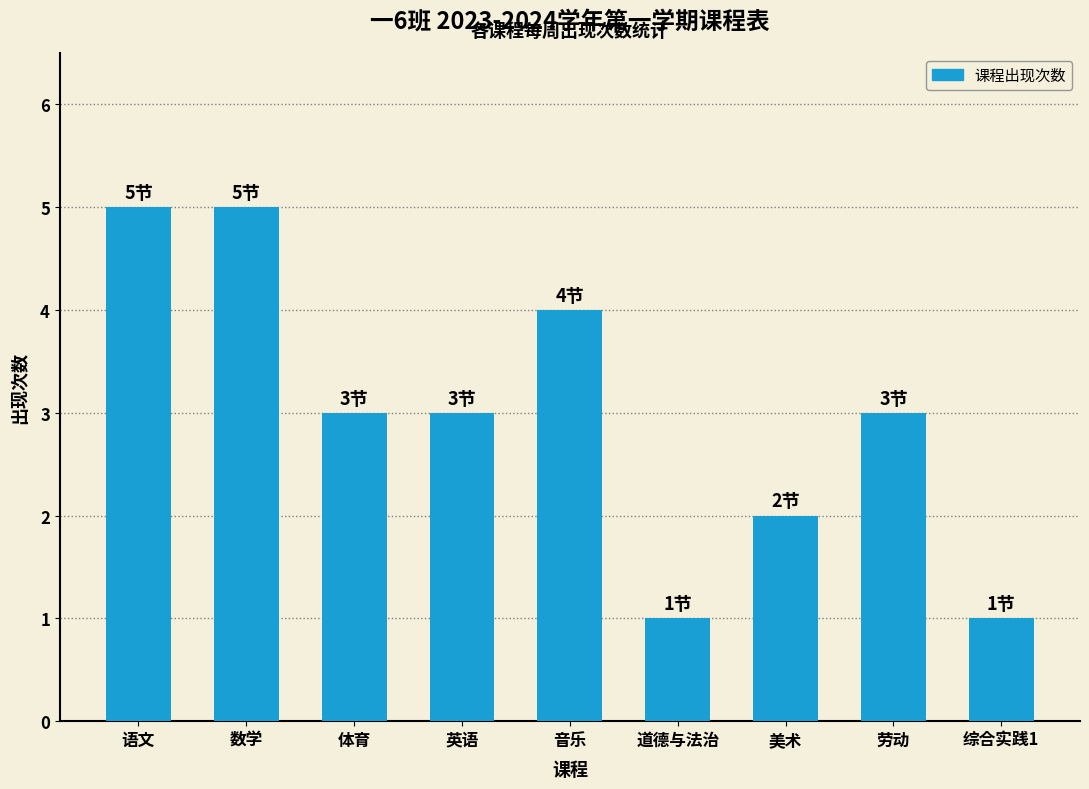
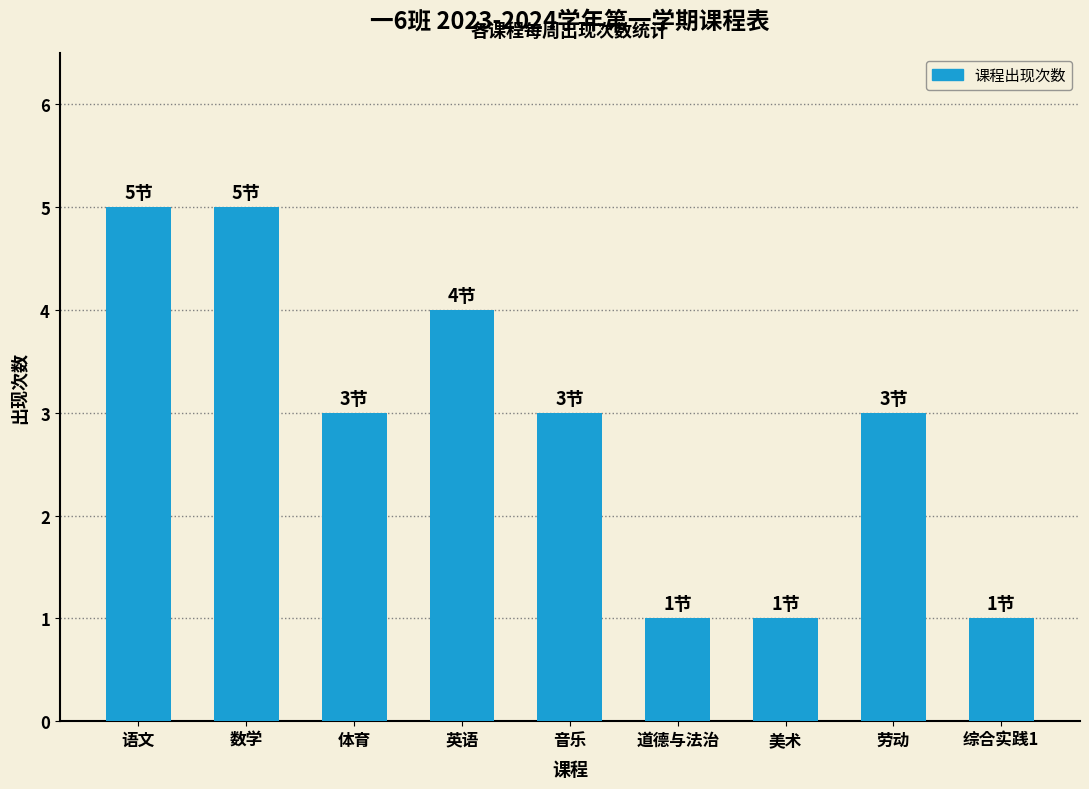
  {
    "语文": "5节",
    "数学": "5节",
    "体育": "3节",
-   "英语": "3节",
-   "音乐": "4节",
+   "英语": "4节",
+   "音乐": "3节",
    "道德与法治": "1节",
-   "美术": "2节",
+   "美术": "1节",
    "劳动": "3节",
    "综合实践1": "1节"
  }
